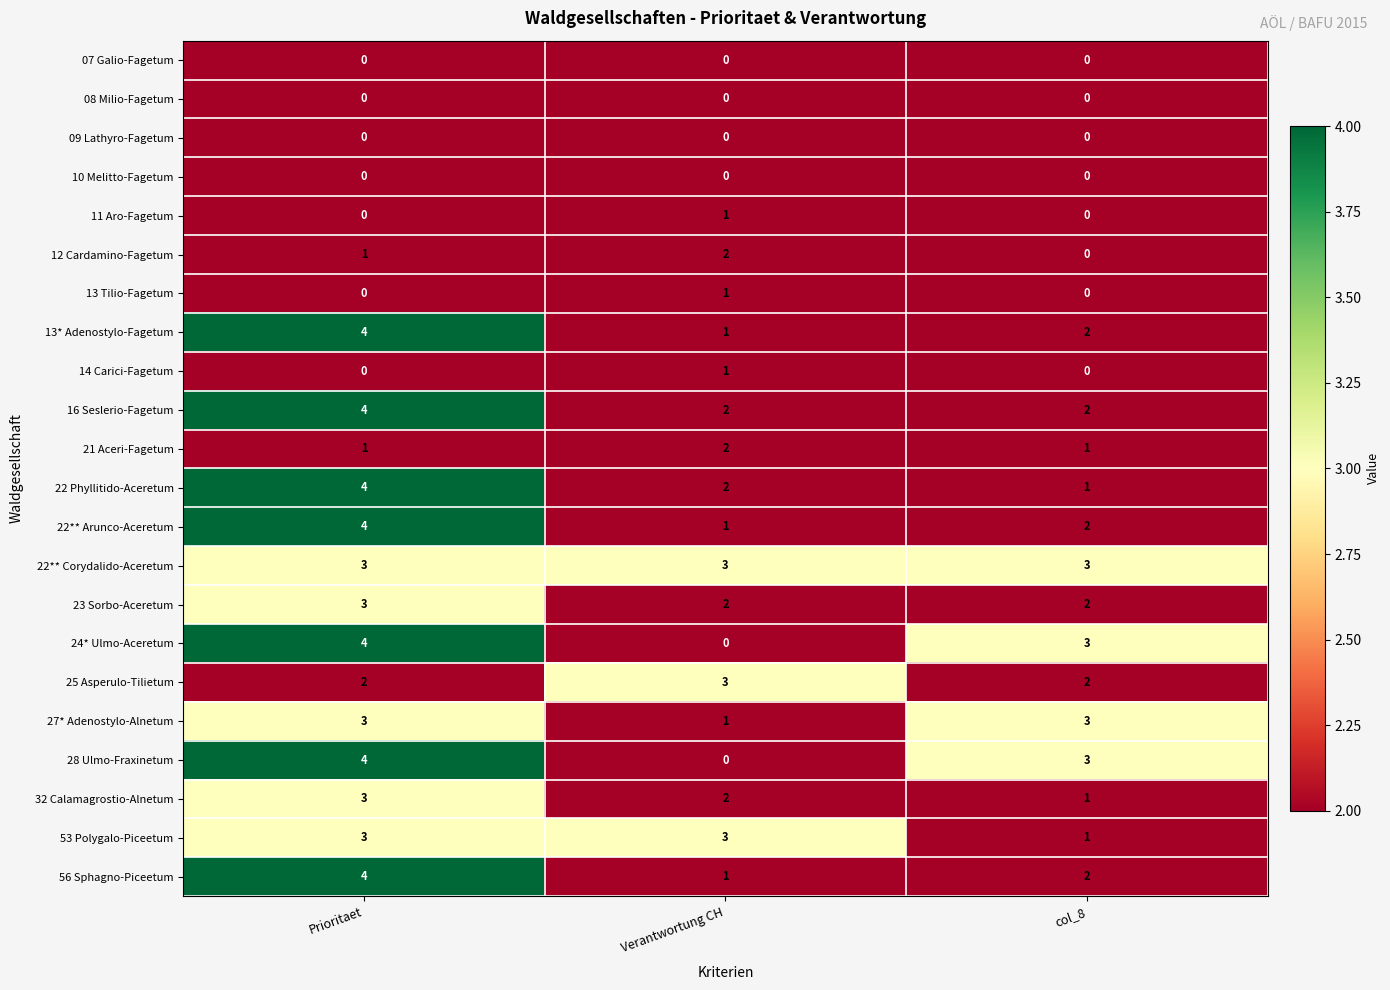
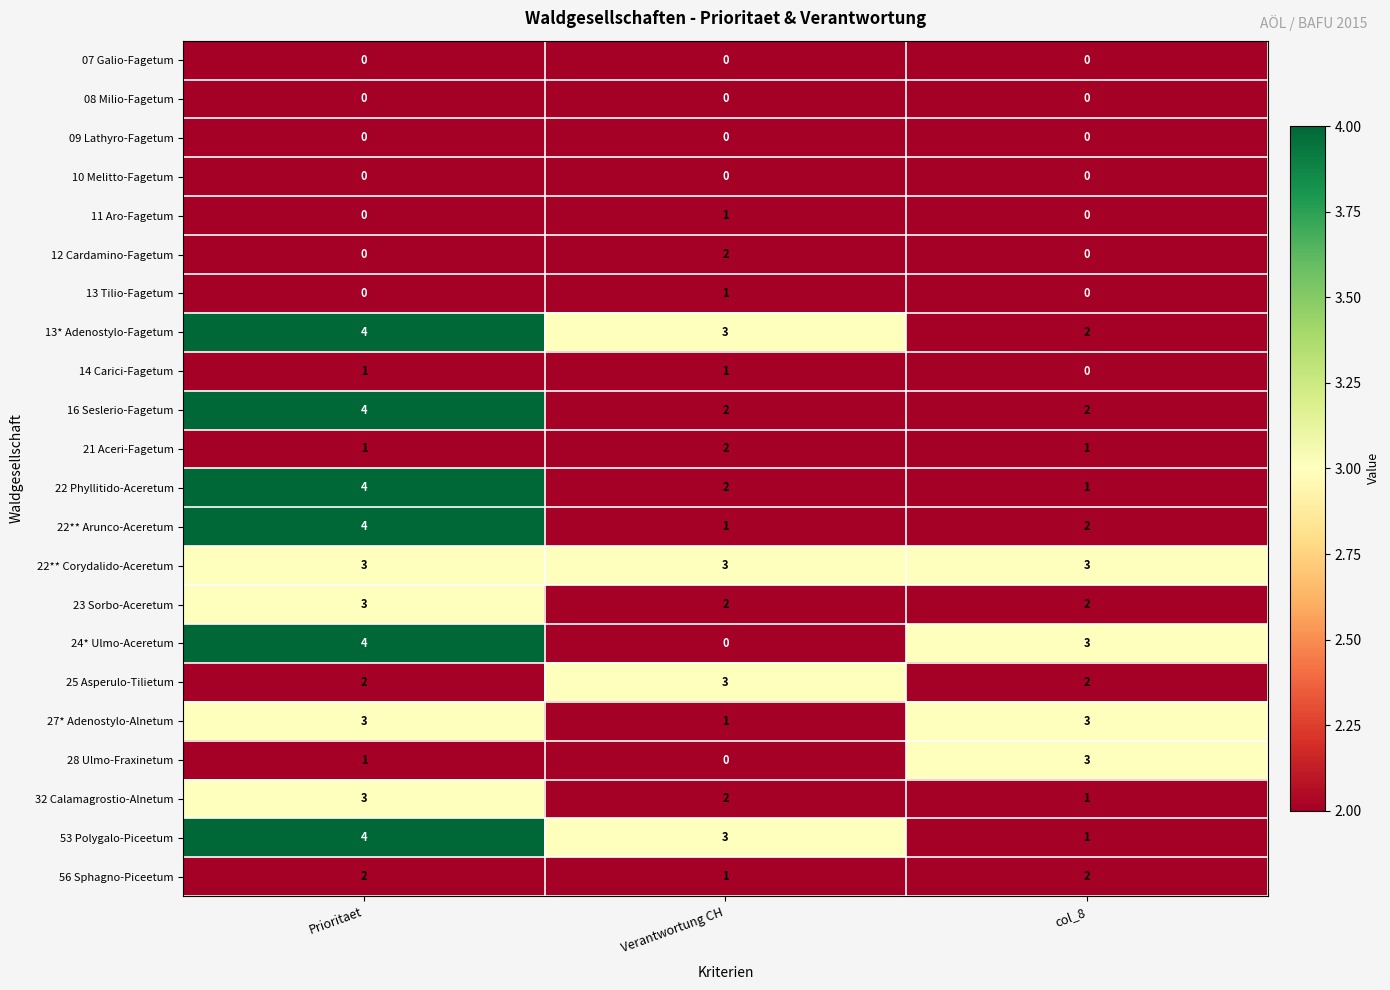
  {
    "07 Galio-Fagetum": {
      "Prioritaet": 0,
      "Verantwortung CH": 0,
      "col_8": 0
    },
    "08 Milio-Fagetum": {
      "Prioritaet": 0,
      "Verantwortung CH": 0,
      "col_8": 0
    },
    "09 Lathyro-Fagetum": {
      "Prioritaet": 0,
      "Verantwortung CH": 0,
      "col_8": 0
    },
    "10 Melitto-Fagetum": {
      "Prioritaet": 0,
      "Verantwortung CH": 0,
      "col_8": 0
    },
    "11 Aro-Fagetum": {
      "Prioritaet": 0,
      "Verantwortung CH": 1,
      "col_8": 0
    },
    "12 Cardamino-Fagetum": {
-     "Prioritaet": 1,
+     "Prioritaet": 0,
      "Verantwortung CH": 2,
      "col_8": 0
    },
    "13 Tilio-Fagetum": {
      "Prioritaet": 0,
      "Verantwortung CH": 1,
      "col_8": 0
    },
    "13* Adenostylo-Fagetum": {
      "Prioritaet": 4,
-     "Verantwortung CH": 1,
+     "Verantwortung CH": 3,
      "col_8": 2
    },
    "14 Carici-Fagetum": {
-     "Prioritaet": 0,
+     "Prioritaet": 1,
      "Verantwortung CH": 1,
      "col_8": 0
    },
    "16 Seslerio-Fagetum": {
      "Prioritaet": 4,
      "Verantwortung CH": 2,
      "col_8": 2
    },
    "21 Aceri-Fagetum": {
      "Prioritaet": 1,
      "Verantwortung CH": 2,
      "col_8": 1
    },
    "22 Phyllitido-Aceretum": {
      "Prioritaet": 4,
      "Verantwortung CH": 2,
      "col_8": 1
    },
    "22** Arunco-Aceretum": {
      "Prioritaet": 4,
      "Verantwortung CH": 1,
      "col_8": 2
    },
    "22** Corydalido-Aceretum": {
      "Prioritaet": 3,
      "Verantwortung CH": 3,
      "col_8": 3
    },
    "23 Sorbo-Aceretum": {
      "Prioritaet": 3,
      "Verantwortung CH": 2,
      "col_8": 2
    },
    "24* Ulmo-Aceretum": {
      "Prioritaet": 4,
      "Verantwortung CH": 0,
      "col_8": 3
    },
    "25 Asperulo-Tilietum": {
      "Prioritaet": 2,
      "Verantwortung CH": 3,
      "col_8": 2
    },
    "27* Adenostylo-Alnetum": {
      "Prioritaet": 3,
      "Verantwortung CH": 1,
      "col_8": 3
    },
    "28 Ulmo-Fraxinetum": {
-     "Prioritaet": 4,
+     "Prioritaet": 1,
      "Verantwortung CH": 0,
      "col_8": 3
    },
    "32 Calamagrostio-Alnetum": {
      "Prioritaet": 3,
      "Verantwortung CH": 2,
      "col_8": 1
    },
    "53 Polygalo-Piceetum": {
-     "Prioritaet": 3,
+     "Prioritaet": 4,
      "Verantwortung CH": 3,
      "col_8": 1
    },
    "56 Sphagno-Piceetum": {
-     "Prioritaet": 4,
+     "Prioritaet": 2,
      "Verantwortung CH": 1,
      "col_8": 2
    }
  }
